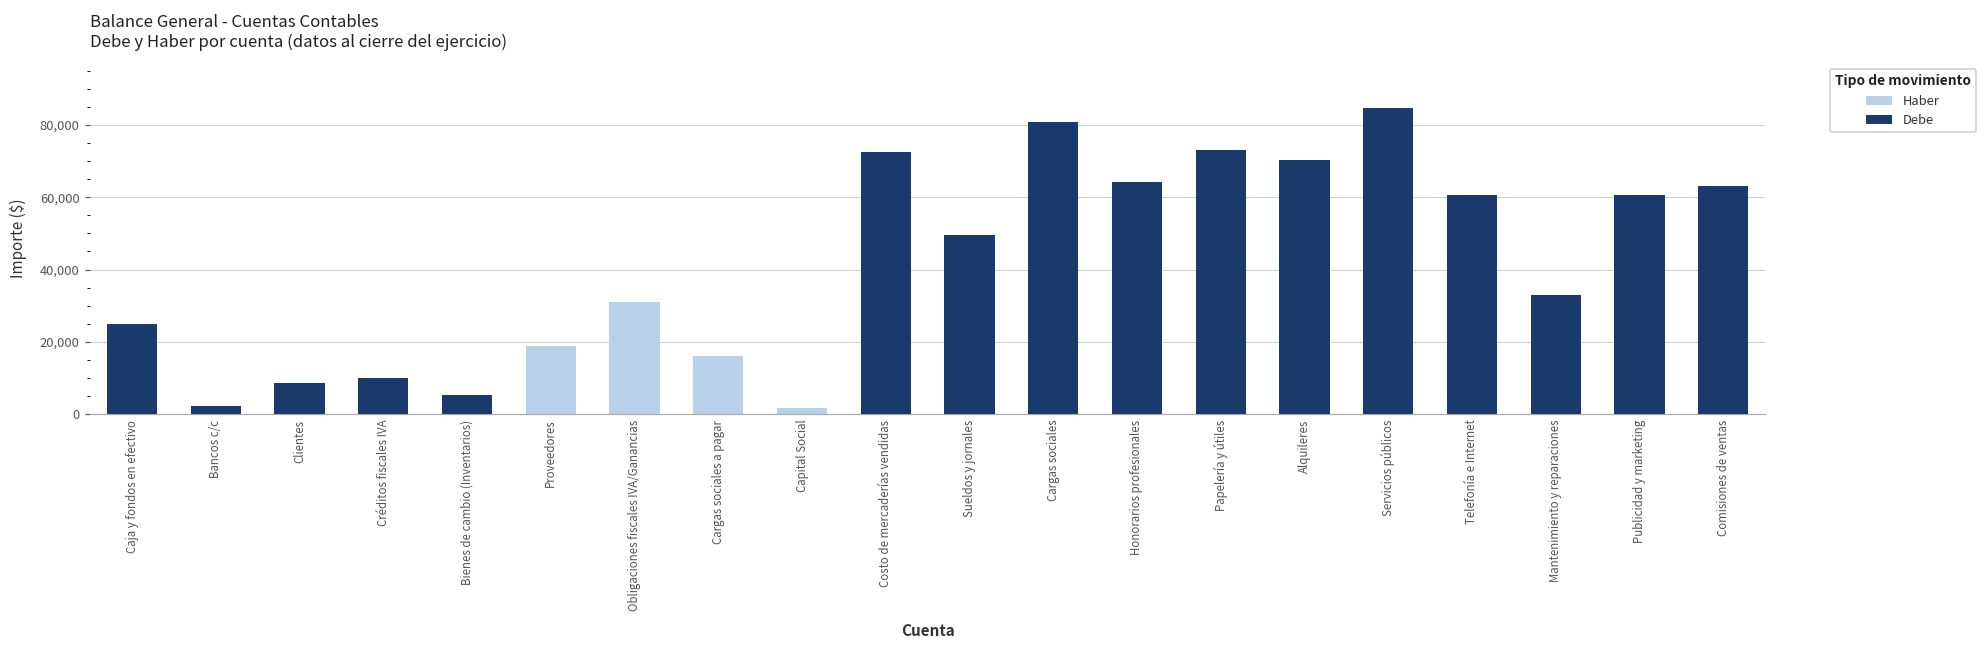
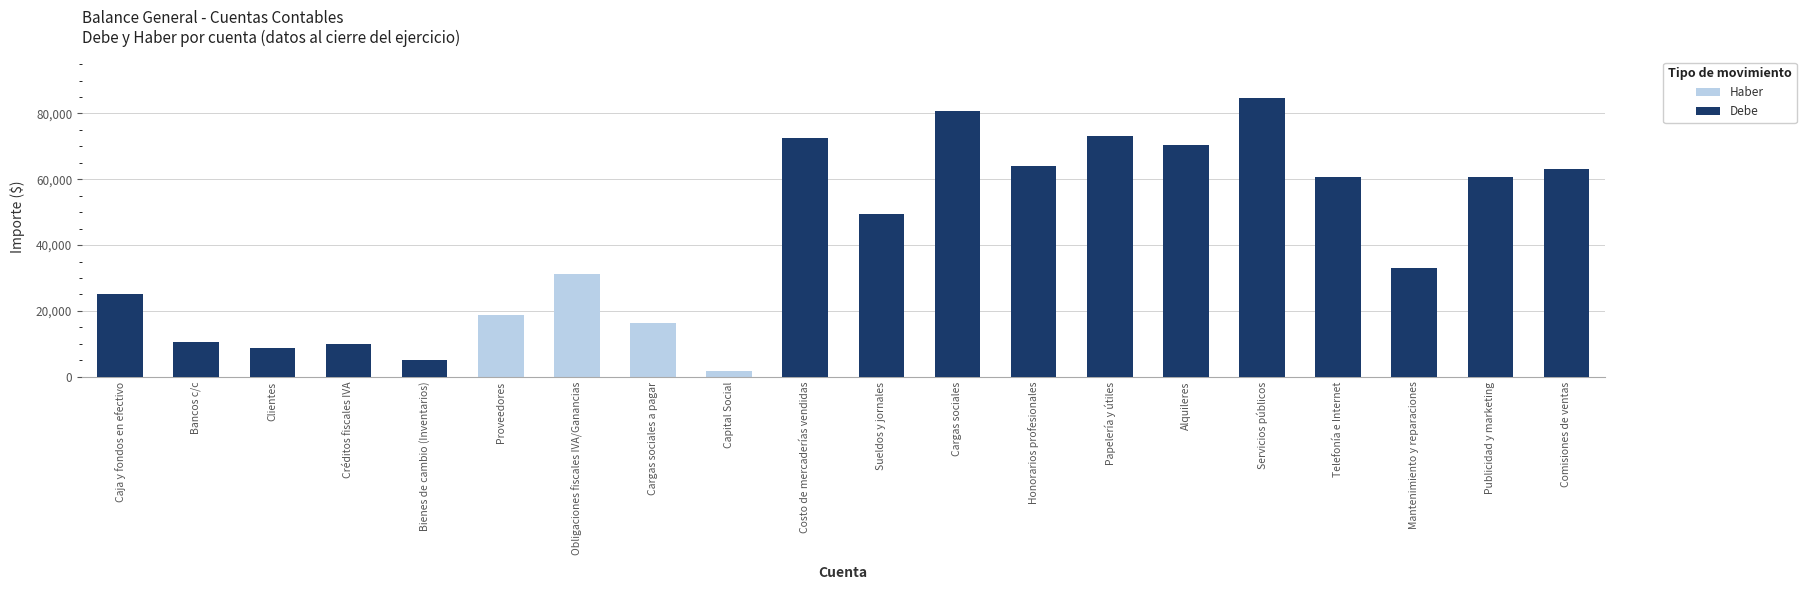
  {
    "Haber": {
      "Caja y fondos en efectivo": "0",
      "Bancos c/c": "0",
      "Clientes": "0",
      "Créditos fiscales IVA": "0",
      "Bienes de cambio (Inventarios)": "0",
      "Proveedores": "19,000",
      "Obligaciones fiscales IVA/Ganancias": "31,000",
      "Cargas sociales a pagar": "16,000",
      "Capital Social": "2,000",
      "Costo de mercaderías vendidas": "0",
      "Sueldos y jornales": "0",
      "Cargas sociales": "0",
      "Honorarios profesionales": "0",
      "Papelería y útiles": "0",
      "Alquileres": "0",
      "Servicios públicos": "0",
      "Telefonía e Internet": "0",
      "Mantenimiento y reparaciones": "0",
      "Publicidad y marketing": "0",
      "Comisiones de ventas": "0"
    },
    "Debe": {
      "Caja y fondos en efectivo": "25,000",
-     "Bancos c/c": "2,000",
+     "Bancos c/c": "11,000",
      "Clientes": "9,000",
      "Créditos fiscales IVA": "10,000",
      "Bienes de cambio (Inventarios)": "5,000",
      "Proveedores": "0",
      "Obligaciones fiscales IVA/Ganancias": "0",
      "Cargas sociales a pagar": "0",
      "Capital Social": "0",
      "Costo de mercaderías vendidas": "73,000",
      "Sueldos y jornales": "50,000",
      "Cargas sociales": "81,000",
      "Honorarios profesionales": "64,000",
      "Papelería y útiles": "73,000",
      "Alquileres": "70,000",
      "Servicios públicos": "85,000",
      "Telefonía e Internet": "61,000",
      "Mantenimiento y reparaciones": "33,000",
      "Publicidad y marketing": "61,000",
      "Comisiones de ventas": "63,000"
    }
  }
